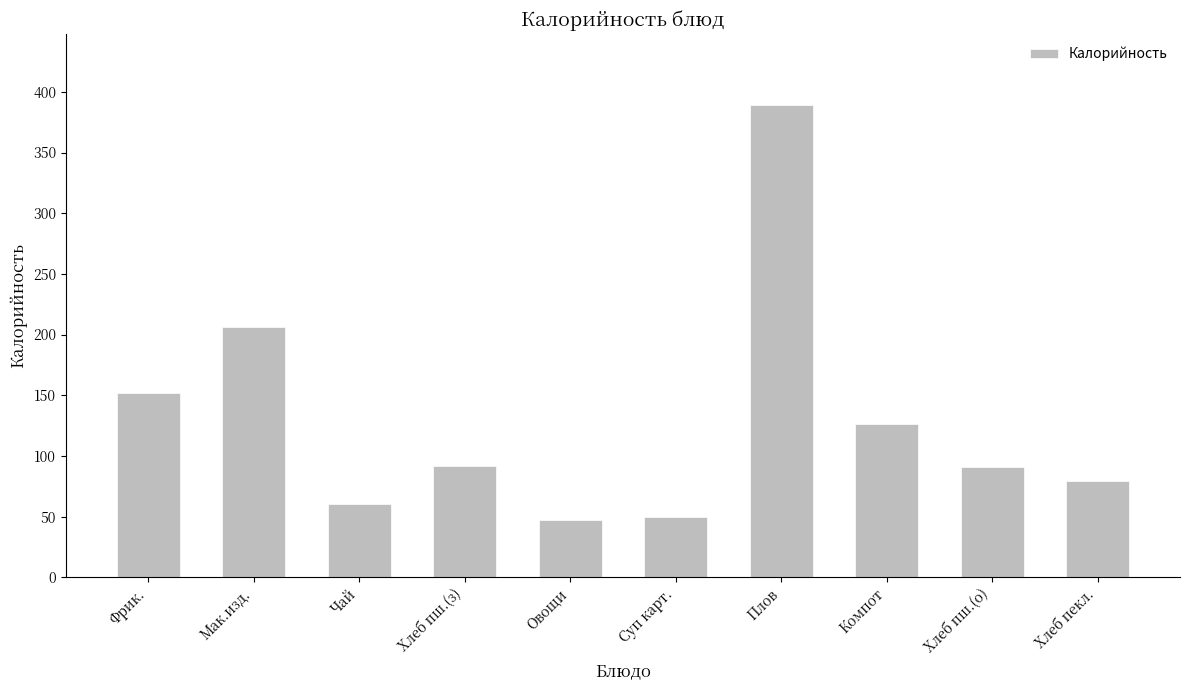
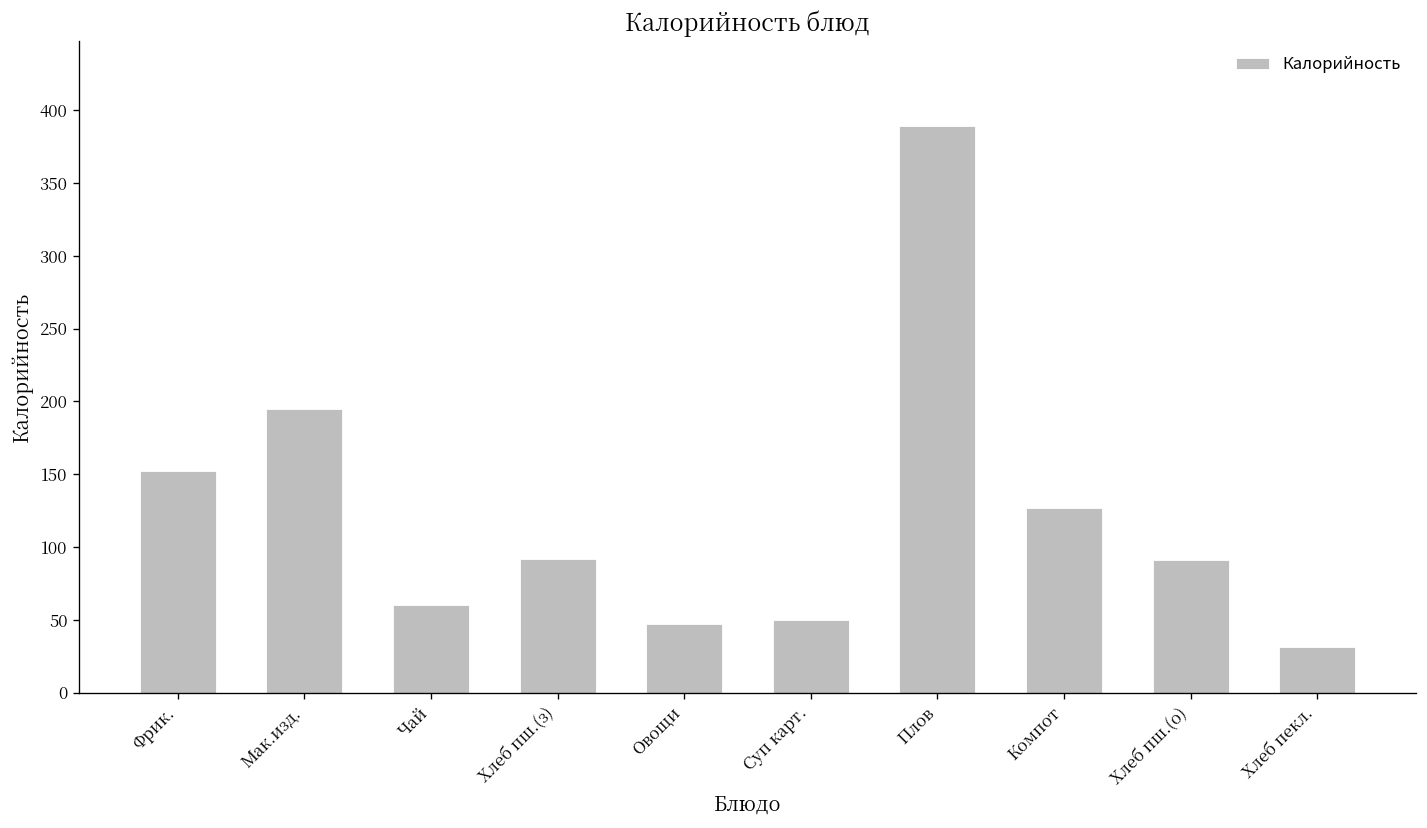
  {
    "Фрик.": 152,
-   "Мак.изд.": 206,
+   "Мак.изд.": 195,
    "Чай": 60,
    "Хлеб пш.(з)": 92,
    "Овощи": 47,
    "Суп карт.": 50,
    "Плов": 389,
    "Компот": 127,
    "Хлеб пш.(о)": 91,
-   "Хлеб пекл.": 79
+   "Хлеб пекл.": 31
  }
